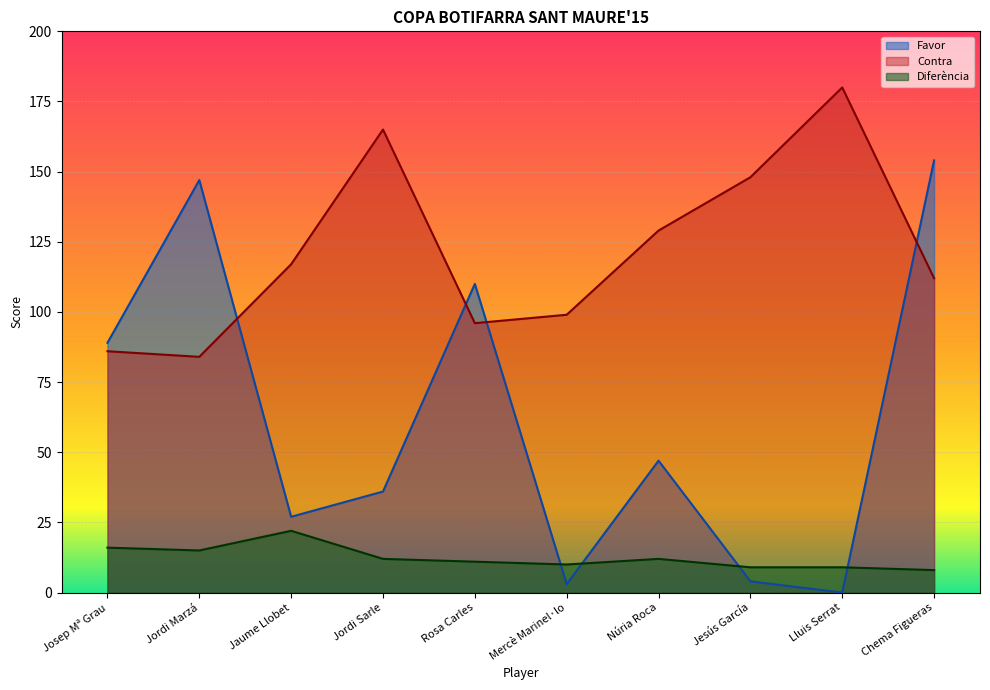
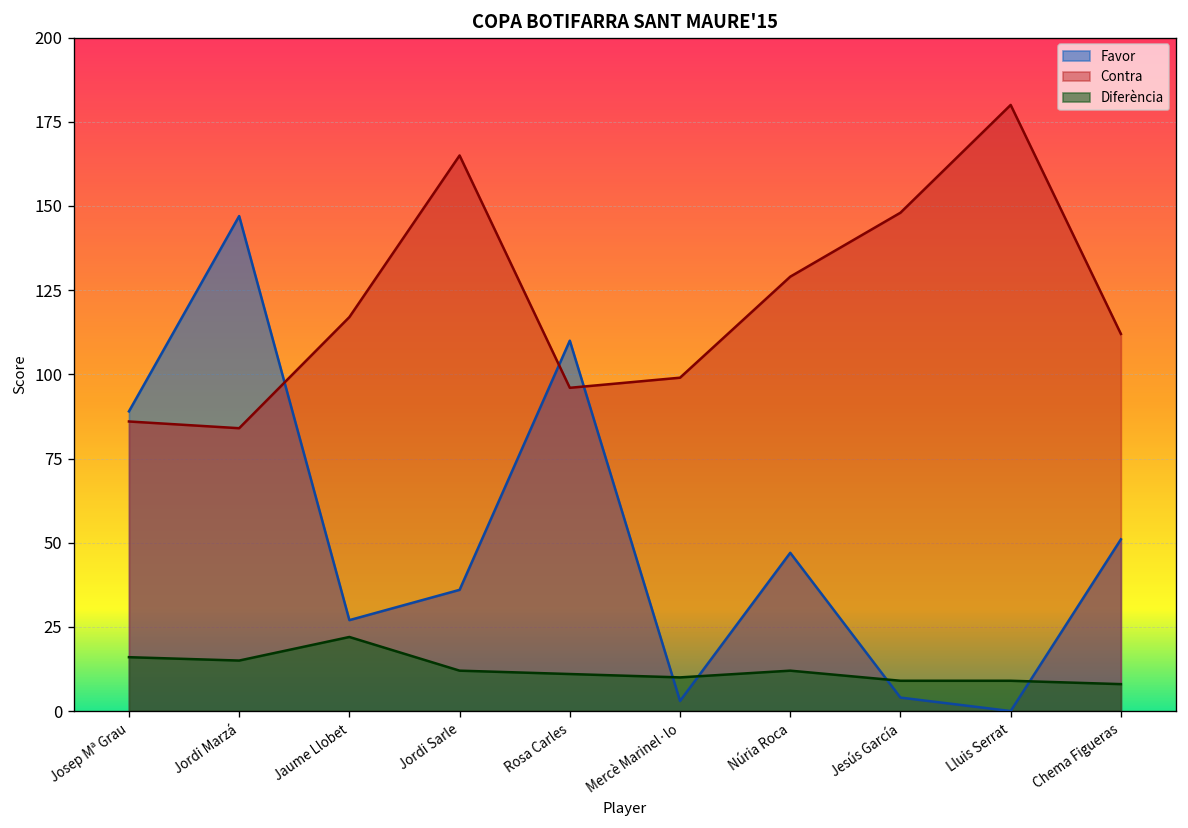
  {
    "Favor": {
      "Josep Mª Grau": 89,
      "Jordi Marzá": 147,
      "Jaume Llobet": 27,
      "Jordi Sarle": 36,
      "Rosa Carles": 110,
      "Mercè Marinel·lo": 3,
      "Núria Roca": 47,
      "Jesús García": 4,
      "Lluis Serrat": 0,
-     "Chema Figueras": 154
+     "Chema Figueras": 51
    },
    "Contra": {
      "Josep Mª Grau": 86,
      "Jordi Marzá": 84,
      "Jaume Llobet": 117,
      "Jordi Sarle": 165,
      "Rosa Carles": 96,
      "Mercè Marinel·lo": 99,
      "Núria Roca": 129,
      "Jesús García": 148,
      "Lluis Serrat": 180,
      "Chema Figueras": 112
    },
    "Diferència": {
      "Josep Mª Grau": 16,
      "Jordi Marzá": 15,
      "Jaume Llobet": 22,
      "Jordi Sarle": 12,
      "Rosa Carles": 11,
      "Mercè Marinel·lo": 10,
      "Núria Roca": 12,
      "Jesús García": 9,
      "Lluis Serrat": 9,
      "Chema Figueras": 8
    }
  }
